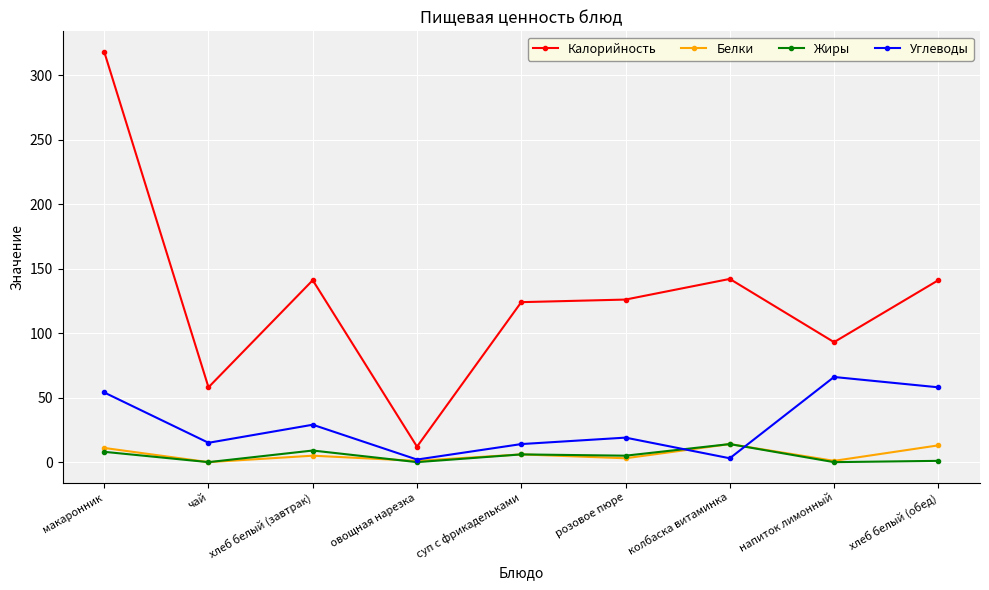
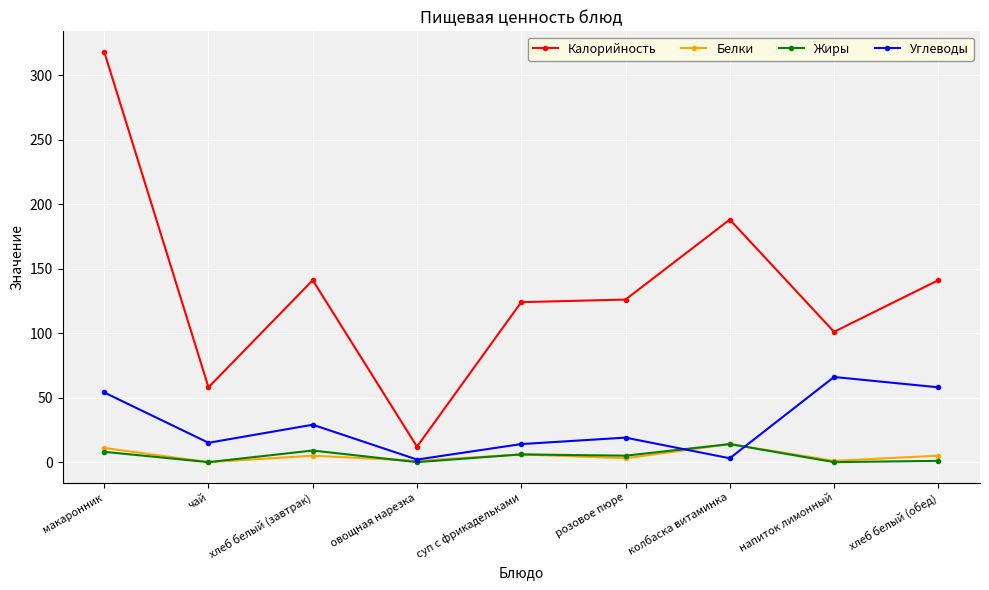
  {
    "Калорийность": {
      "макаронник": 318,
      "чай": 58,
      "хлеб белый (завтрак)": 141,
      "овощная нарезка": 12,
      "суп с фрикадельками": 124,
      "розовое пюре": 126,
-     "колбаска витаминка": 142,
-     "напиток лимонный": 93,
+     "колбаска витаминка": 188,
+     "напиток лимонный": 101,
      "хлеб белый (обед)": 141
    },
    "Белки": {
      "макаронник": 11,
      "хлеб белый (завтрак)": 5,
      "розовое пюре": 3,
-     "хлеб белый (обед)": 13
+     "хлеб белый (обед)": 5
    },
    "Жиры": {
      "макаронник": 8,
      "хлеб белый (завтрак)": 9,
      "розовое пюре": 5,
      "хлеб белый (обед)": 1
    },
    "Углеводы": {
      "макаронник": 54,
      "чай": 15,
      "хлеб белый (завтрак)": 29,
      "суп с фрикадельками": 14,
      "розовое пюре": 19,
      "колбаска витаминка": 3,
      "напиток лимонный": 66,
      "хлеб белый (обед)": 58
    }
  }
